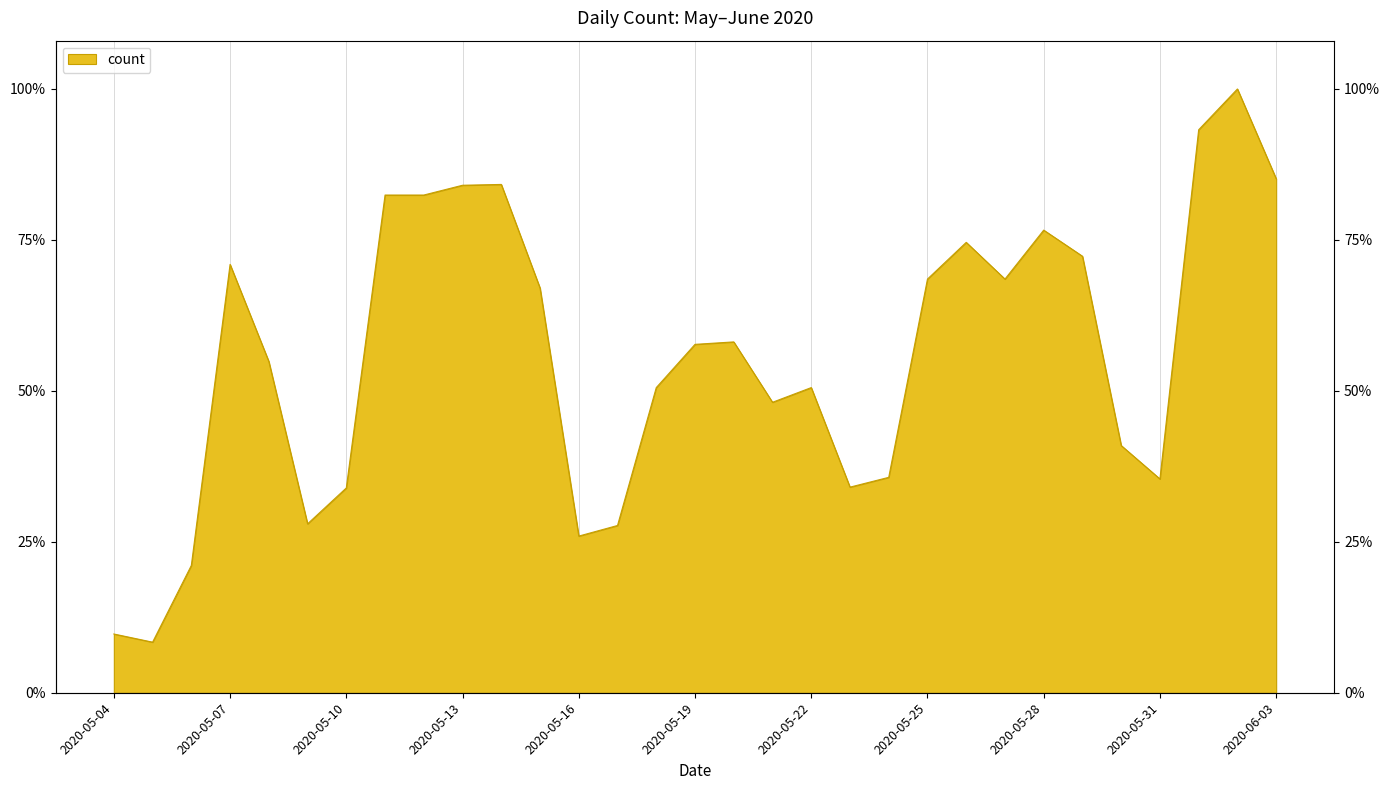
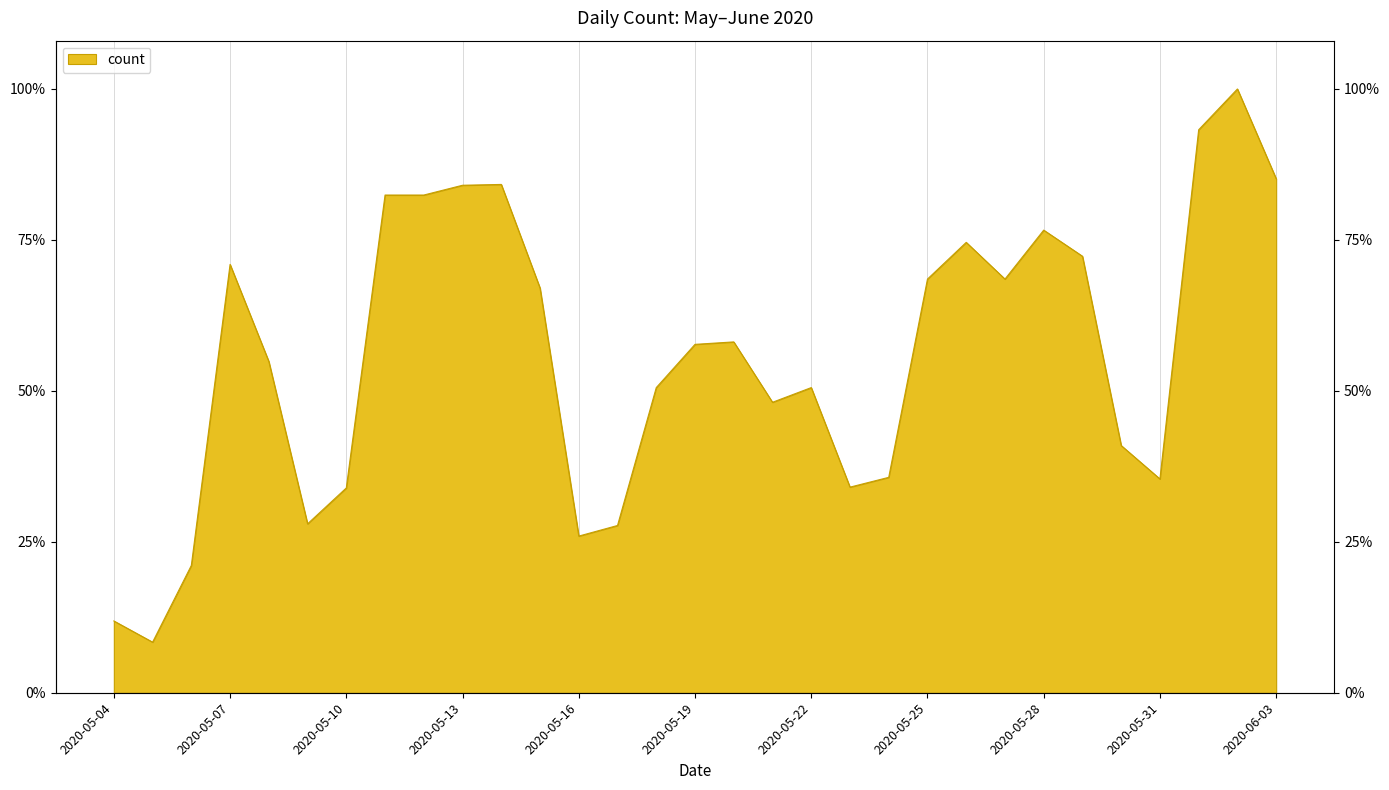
  {
-   "2020-05-04": "10%",
+   "2020-05-04": "12%",
    "2020-05-07": "71%",
    "2020-05-10": "34%",
    "2020-05-13": "84%",
    "2020-05-16": "26%",
    "2020-05-19": "58%",
    "2020-05-22": "51%",
    "2020-05-25": "69%",
    "2020-05-28": "77%",
    "2020-05-31": "35%",
    "2020-06-03": "85%"
  }
